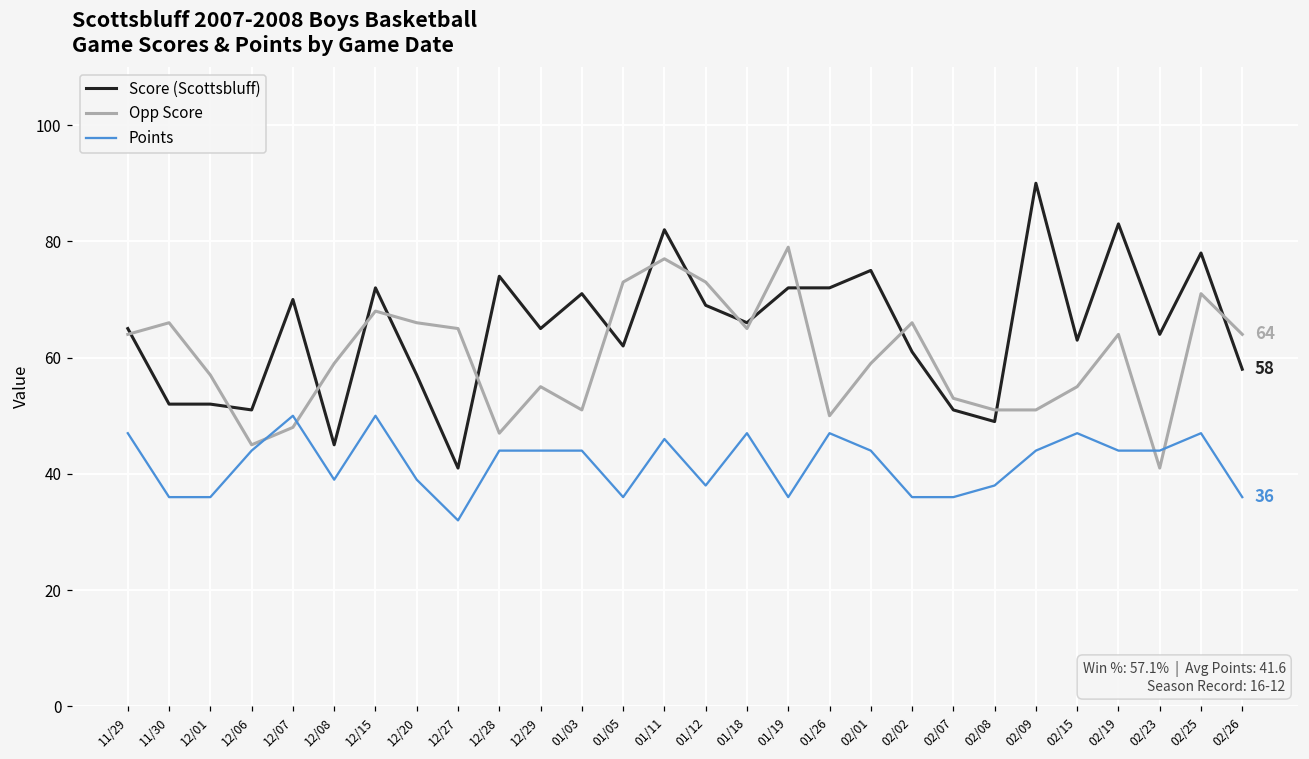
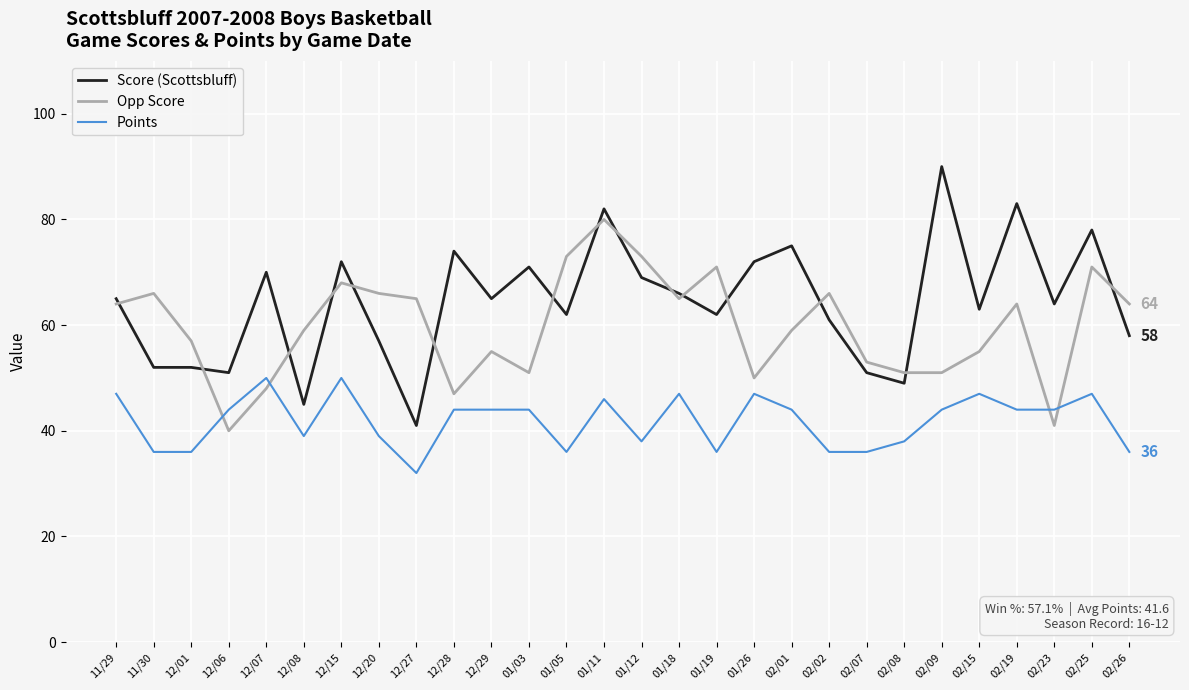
  {
    "Score (Scottsbluff)": {
      "11/29": 65,
      "11/30": 52,
      "12/01": 52,
      "12/06": 51,
      "12/07": 70,
      "12/08": 45,
      "12/15": 72,
      "12/20": 57,
      "12/27": 41,
      "12/28": 74,
      "12/29": 65,
      "01/03": 71,
      "01/05": 62,
      "01/11": 82,
      "01/12": 69,
      "01/18": 66,
-     "01/19": 72,
+     "01/19": 62,
      "01/26": 72,
      "02/01": 75,
      "02/02": 61,
      "02/07": 51,
      "02/08": 49,
      "02/09": 90,
      "02/15": 63,
      "02/19": 83,
      "02/23": 64,
      "02/25": 78
    },
    "Opp Score": {
      "11/29": 64,
      "11/30": 66,
      "12/01": 57,
-     "12/06": 45,
+     "12/06": 40,
      "12/07": 48,
      "12/08": 59,
      "12/15": 68,
      "12/20": 66,
      "12/27": 65,
      "12/28": 47,
      "12/29": 55,
      "01/03": 51,
      "01/05": 73,
-     "01/11": 77,
+     "01/11": 80,
      "01/12": 73,
      "01/18": 65,
-     "01/19": 79,
+     "01/19": 71,
      "01/26": 50,
      "02/01": 59,
      "02/02": 66,
      "02/07": 53,
      "02/08": 51,
      "02/09": 51,
      "02/15": 55,
      "02/19": 64,
      "02/23": 41,
      "02/25": 71
    },
    "Points": {
      "02/26": 36
    }
  }
